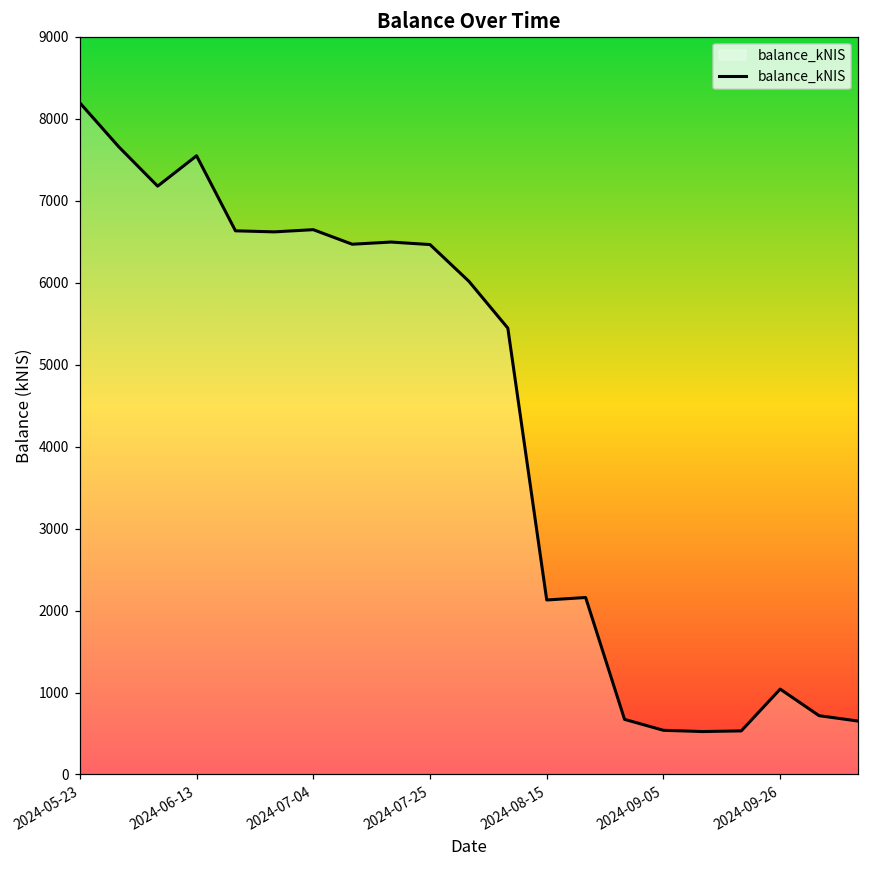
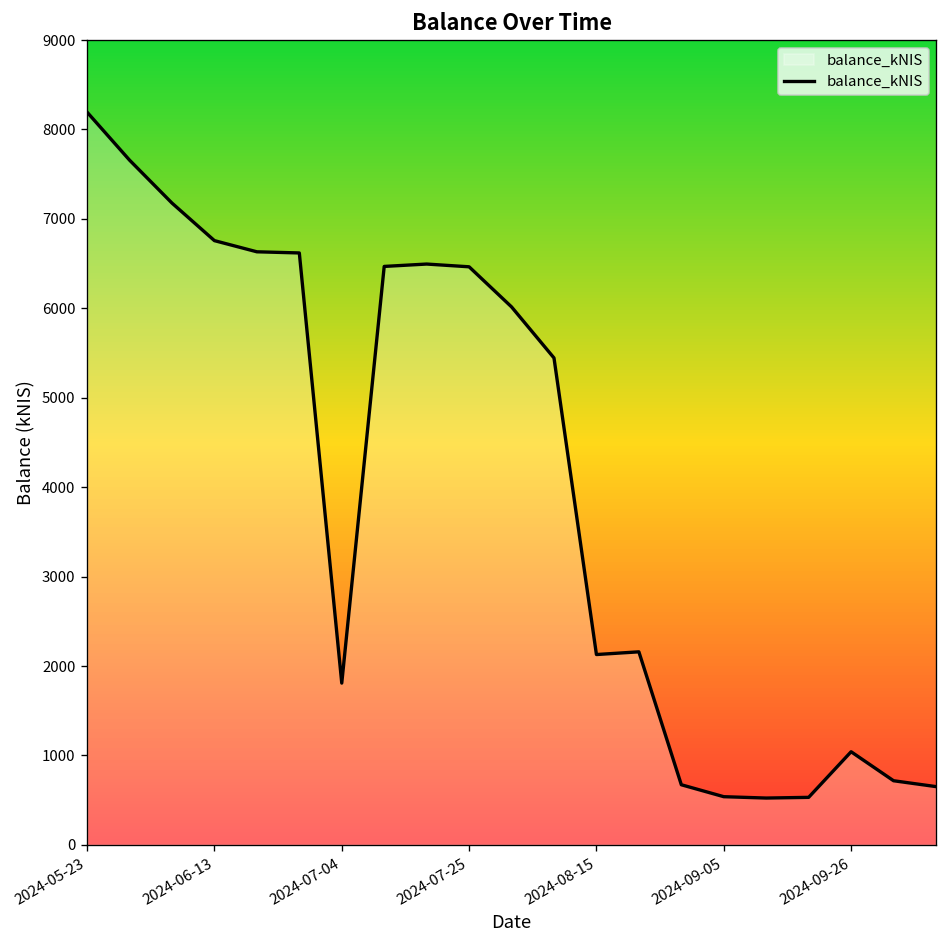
  {
    "2024-05-23": 8200,
-   "2024-06-13": 7500,
-   "2024-07-04": 6600,
+   "2024-06-13": 6800,
+   "2024-07-04": 1800,
    "2024-07-25": 6500,
    "2024-08-15": 2100,
    "2024-09-05": 500,
    "2024-09-26": 1000
  }
